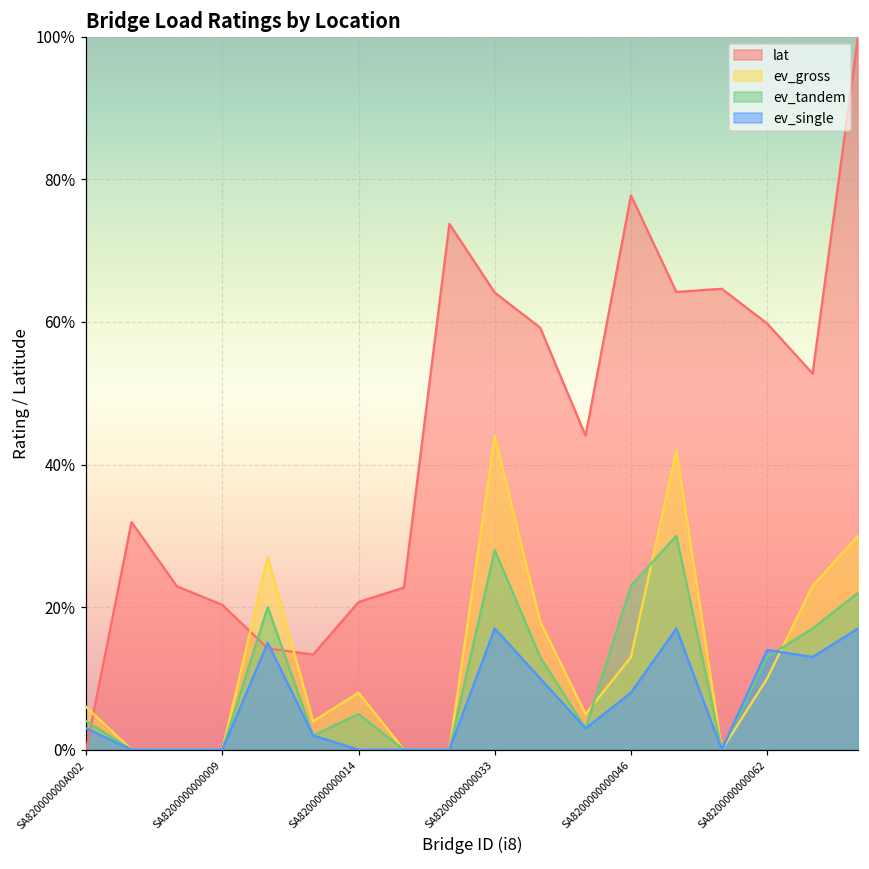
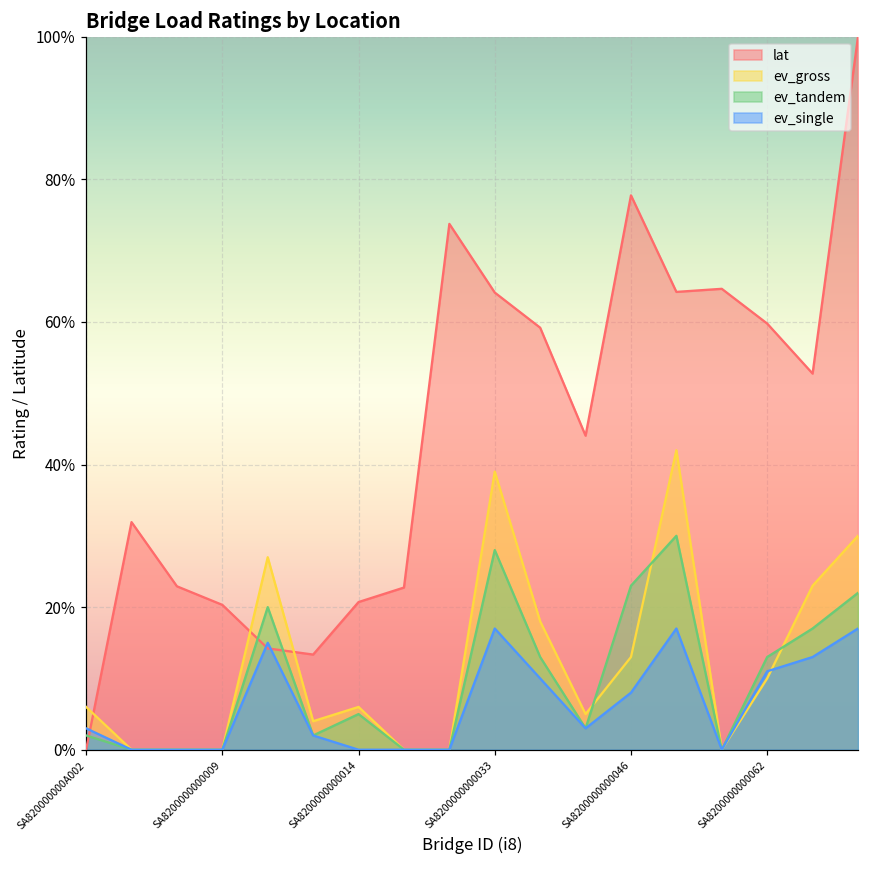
  {
    "lat": {
      "SA820000000A002": "0%",
      "SA8200000000009": "20%",
      "SA8200000000014": "21%",
      "SA8200000000033": "64%",
      "SA8200000000046": "78%",
      "SA8200000000062": "60%"
    },
    "ev_gross": {
      "SA820000000A002": "6%",
-     "SA8200000000014": "8%",
-     "SA8200000000033": "44%",
+     "SA8200000000014": "6%",
+     "SA8200000000033": "39%",
      "SA8200000000046": "13%",
      "SA8200000000062": "10%"
    },
    "ev_tandem": {
-     "SA820000000A002": "4%",
+     "SA820000000A002": "2%",
      "SA8200000000014": "5%",
      "SA8200000000033": "28%",
      "SA8200000000046": "23%",
      "SA8200000000062": "13%"
    },
    "ev_single": {
      "SA820000000A002": "3%",
      "SA8200000000014": "0%",
      "SA8200000000033": "17%",
      "SA8200000000046": "8%",
-     "SA8200000000062": "14%"
+     "SA8200000000062": "11%"
    }
  }
